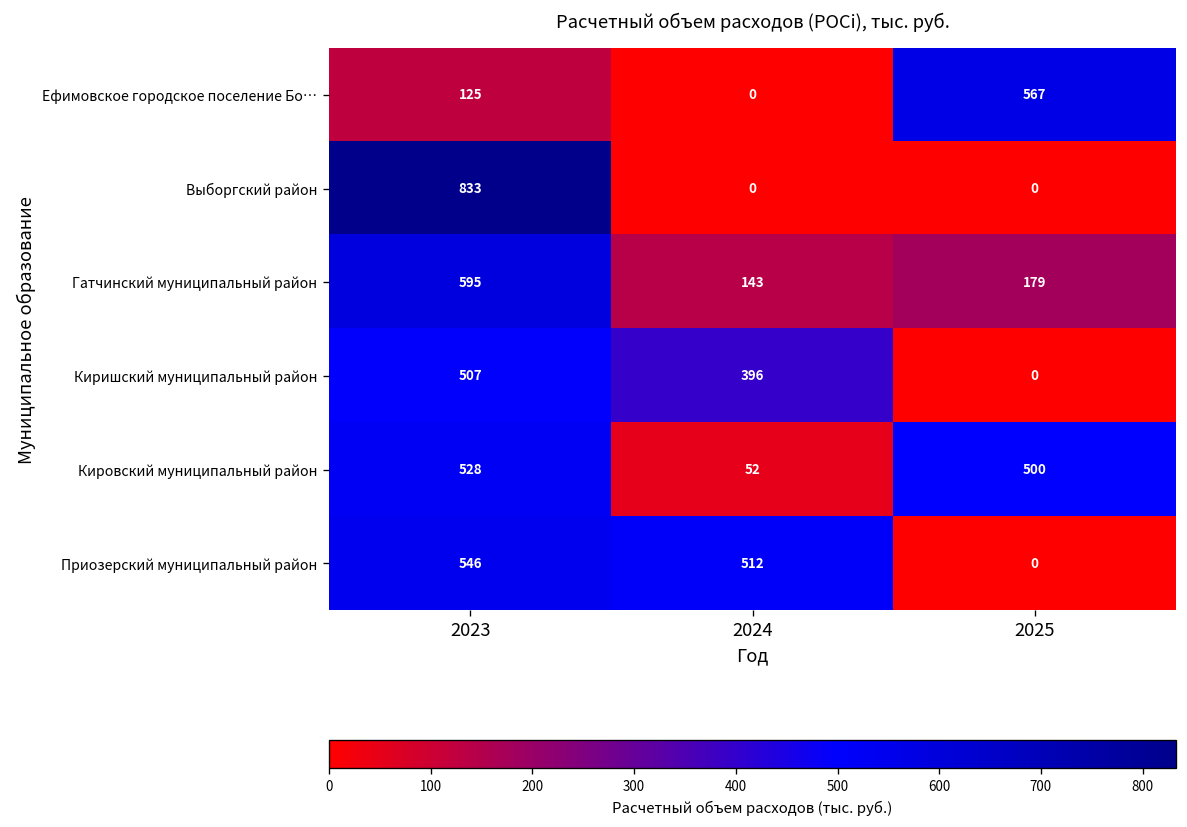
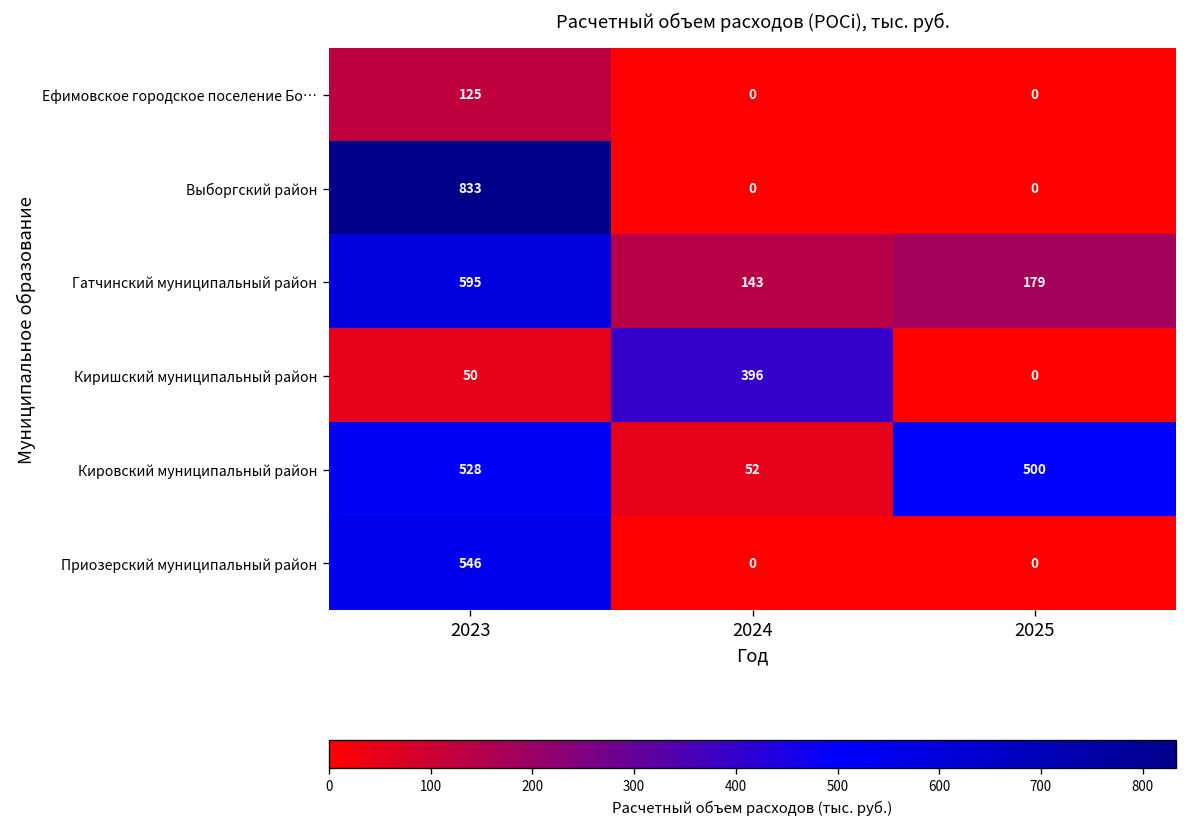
  {
    "Ефимовское городское поселение Бо…": {
      "2023": 125,
      "2024": 0,
-     "2025": 567
+     "2025": 0
    },
    "Выборгский район": {
      "2023": 833,
      "2024": 0,
      "2025": 0
    },
    "Гатчинский муниципальный район": {
      "2023": 595,
      "2024": 143,
      "2025": 179
    },
    "Киришский муниципальный район": {
-     "2023": 507,
+     "2023": 50,
      "2024": 396,
      "2025": 0
    },
    "Кировский муниципальный район": {
      "2023": 528,
      "2024": 52,
      "2025": 500
    },
    "Приозерский муниципальный район": {
      "2023": 546,
-     "2024": 512,
+     "2024": 0,
      "2025": 0
    }
  }
